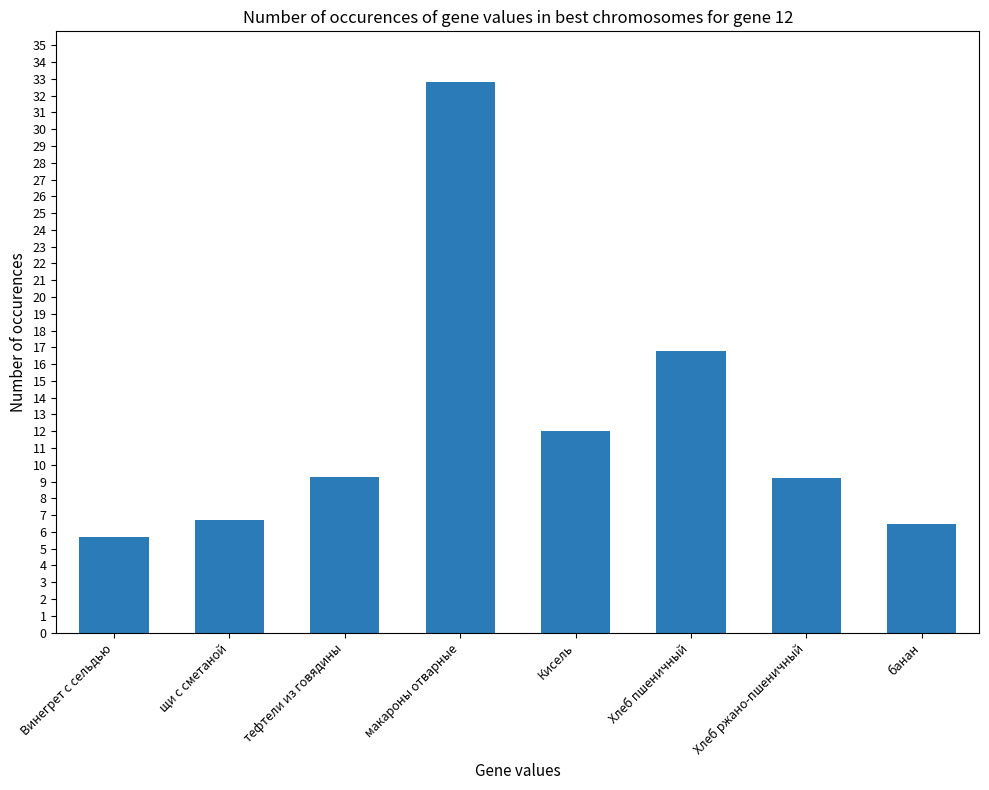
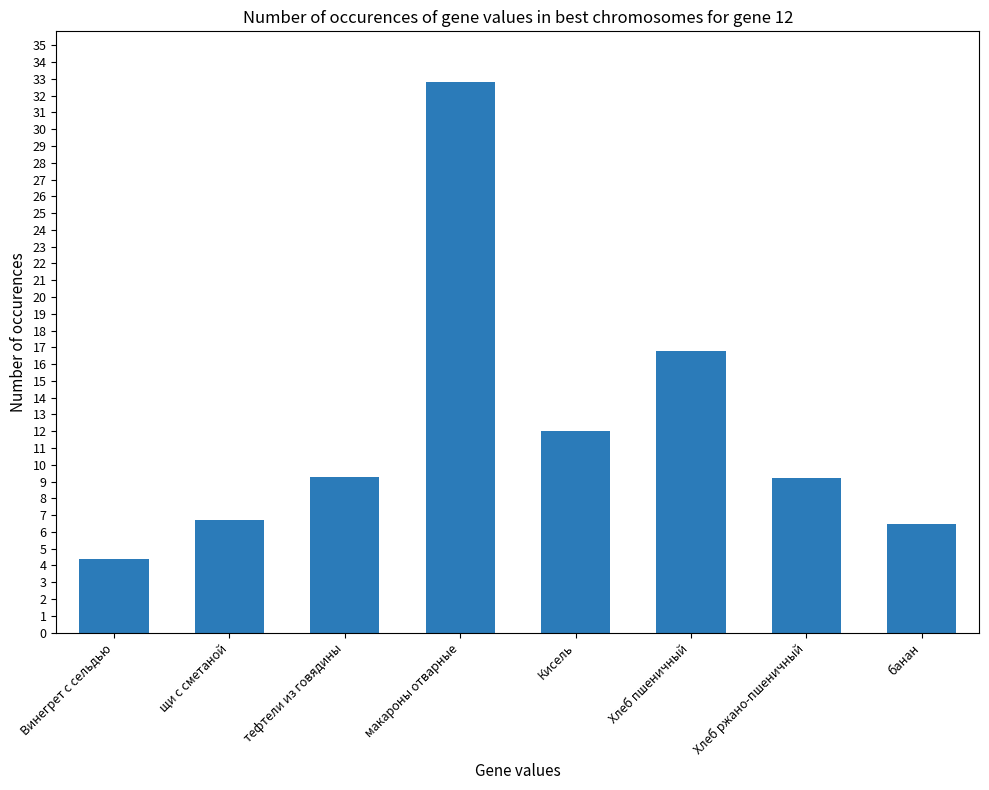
  {
-   "Винегрет с сельдью": 5.7,
+   "Винегрет с сельдью": 4.4,
    "щи с сметаной": 6.7,
    "тефтели из говядины": 9.3,
    "макароны отварные": 32.8,
    "Кисель": 12.0,
    "Хлеб пшеничный": 16.8,
    "Хлеб ржано-пшеничный": 9.2,
    "банан": 6.5
  }
